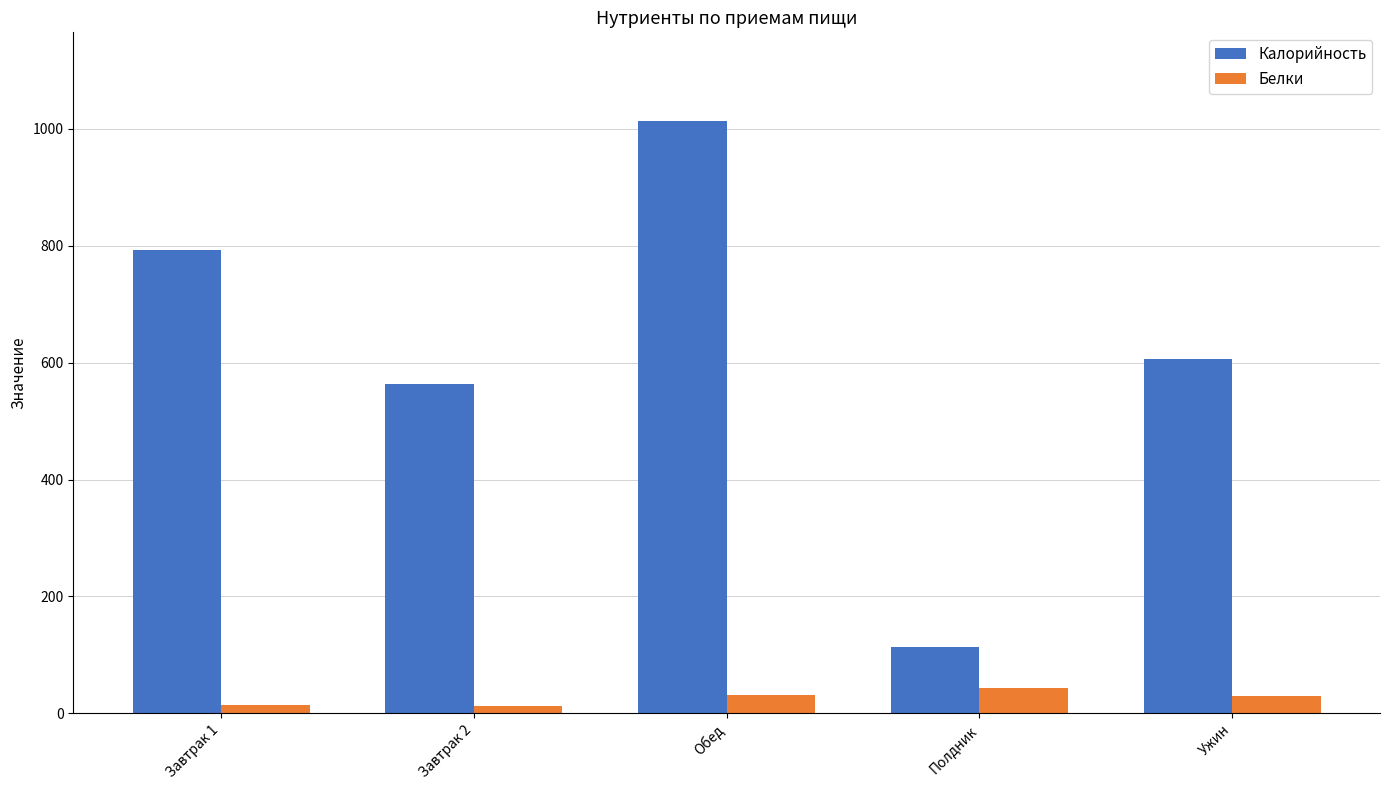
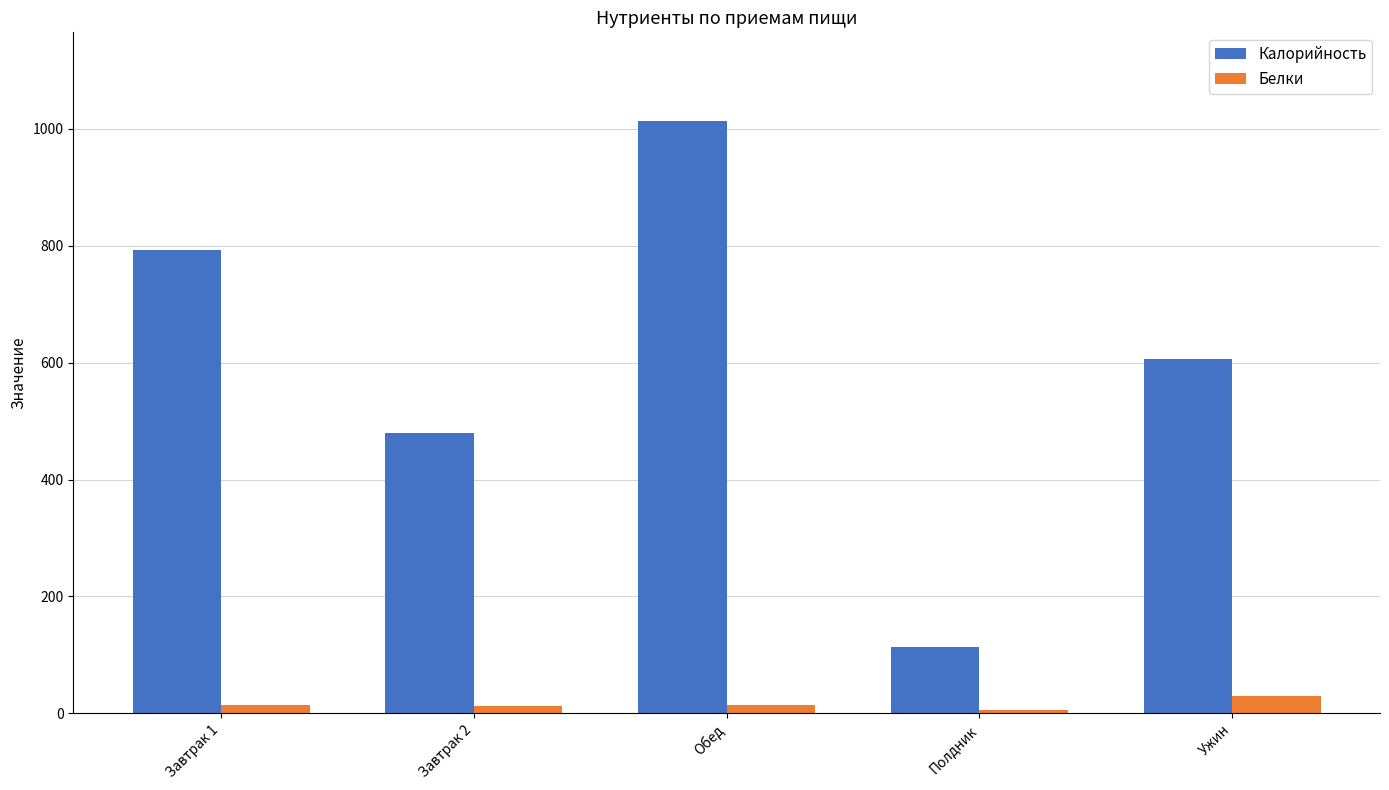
  {
    "Калорийность": {
      "Завтрак 1": 790,
-     "Завтрак 2": 560,
+     "Завтрак 2": 480,
      "Обед": 1010,
      "Полдник": 110,
      "Ужин": 610
    },
    "Белки": {
      "Завтрак 1": 10,
      "Завтрак 2": 10,
-     "Обед": 30,
-     "Полдник": 40,
+     "Обед": 10,
+     "Полдник": 10,
      "Ужин": 30
    }
  }
